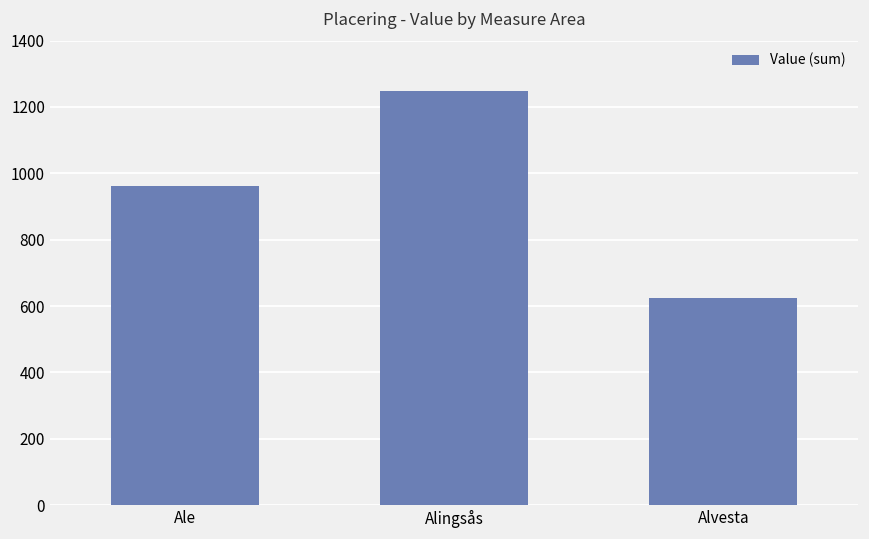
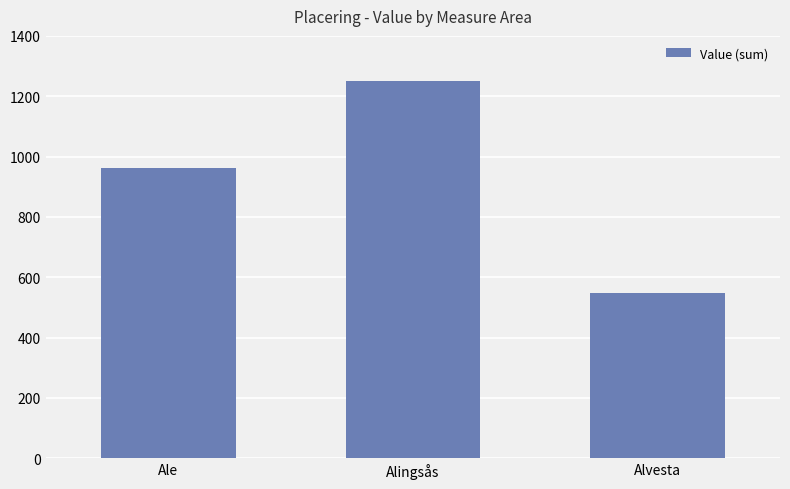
  {
    "Ale": 960,
    "Alingsås": 1250,
-   "Alvesta": 630
+   "Alvesta": 550
  }
